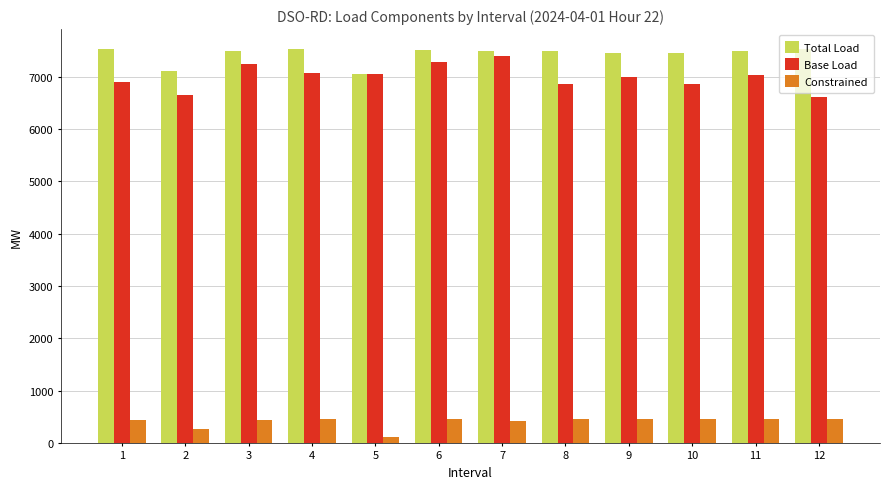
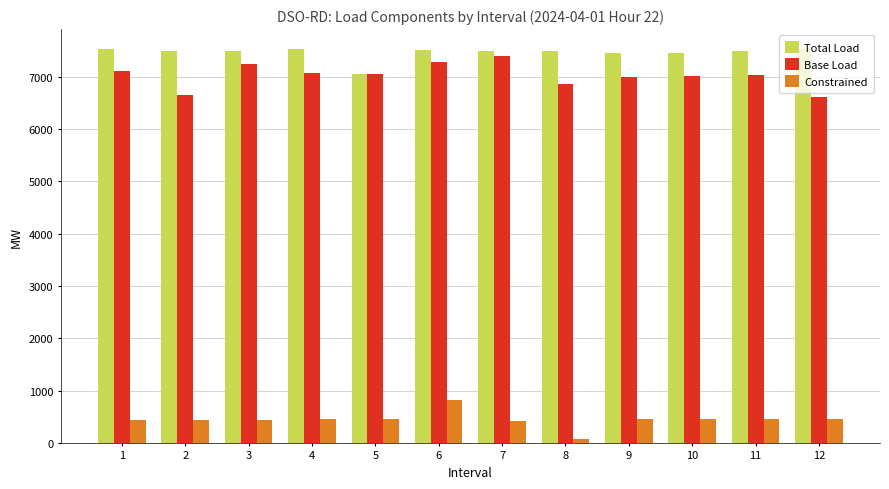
  {
    "Total Load": {
      "1": 7500,
-     "2": 7100,
+     "2": 7500,
      "3": 7500,
      "4": 7500,
      "5": 7100,
      "6": 7500,
      "7": 7500,
      "8": 7500,
      "9": 7500,
      "10": 7500,
      "11": 7500
    },
    "Base Load": {
-     "1": 6900,
+     "1": 7100,
      "2": 6600,
      "3": 7300,
      "4": 7100,
      "5": 7100,
      "6": 7300,
      "7": 7400,
      "8": 6900,
      "9": 7000,
-     "10": 6900,
+     "10": 7000,
      "11": 7000,
      "12": 6600
    },
    "Constrained": {
      "1": 400,
-     "2": 300,
+     "2": 400,
      "3": 400,
      "4": 500,
-     "5": 100,
-     "6": 500,
+     "5": 500,
+     "6": 800,
      "7": 400,
-     "8": 500,
+     "8": 100,
      "9": 400,
      "10": 400,
      "11": 400,
      "12": 500
    }
  }
